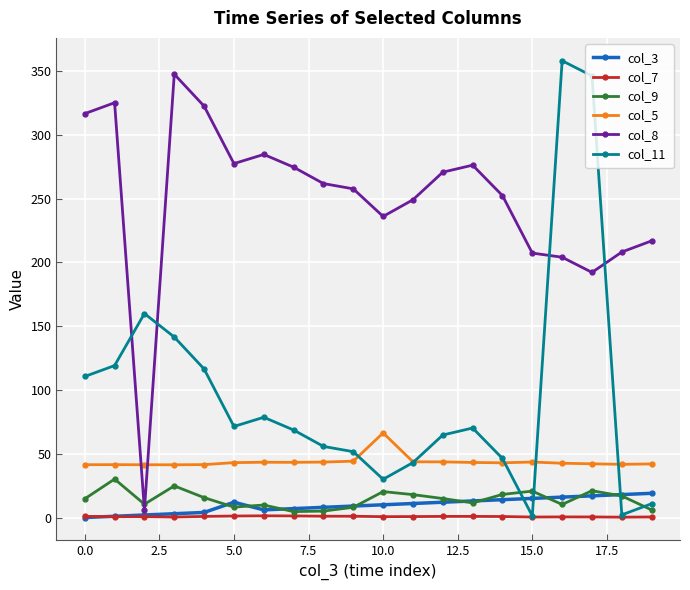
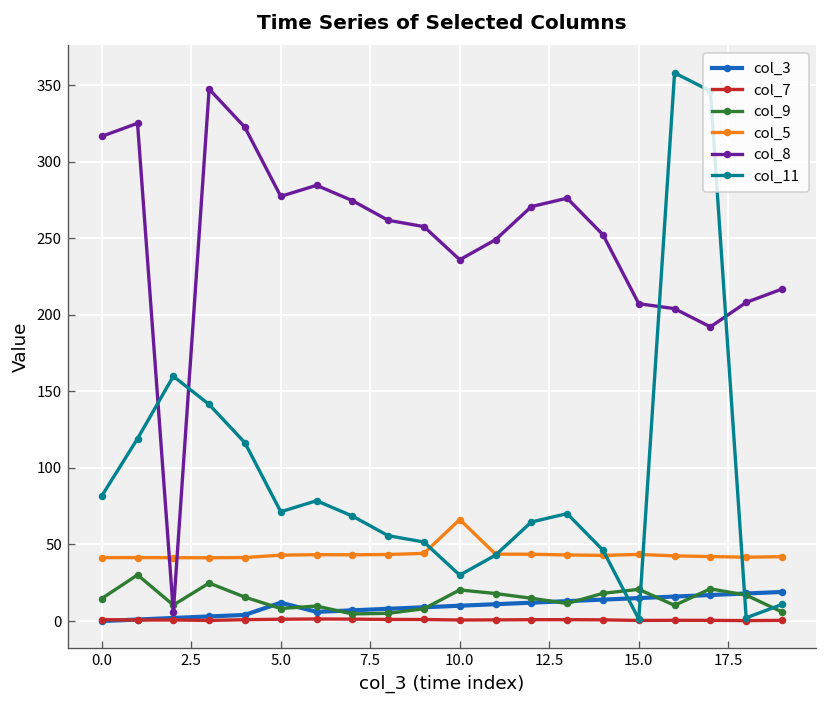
  {
    "col_3": {
      "5.0": 12,
      "10.0": 10,
      "15.0": 15
    },
    "col_7": {
      "5.0": 1,
      "10.0": 1
    },
    "col_9": {
      "0.0": 15,
      "5.0": 8,
      "10.0": 20,
      "15.0": 21
    },
    "col_5": {
      "0.0": 41,
      "5.0": 43,
      "10.0": 66,
      "15.0": 44
    },
    "col_8": {
      "0.0": 317,
      "5.0": 277,
      "10.0": 236,
      "15.0": 207
    },
    "col_11": {
-     "0.0": 111,
+     "0.0": 82,
      "5.0": 71,
      "10.0": 30
    }
  }
